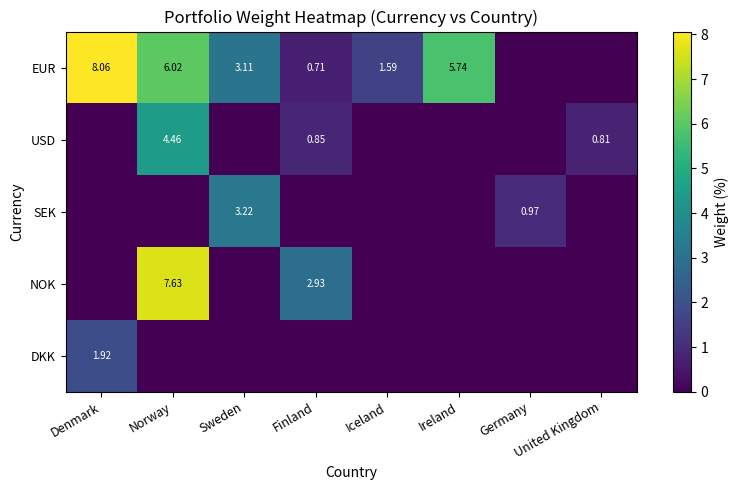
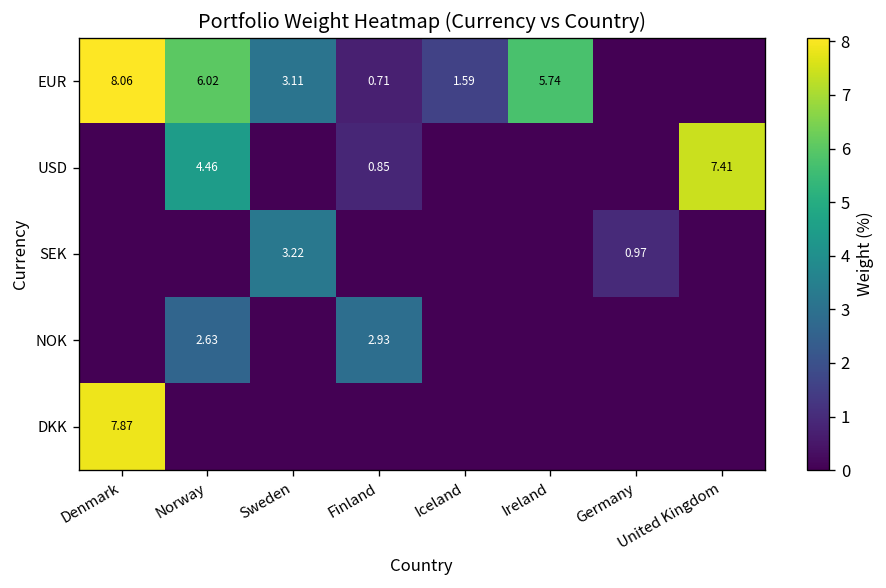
  {
    "EUR": {
      "Denmark": 8.06,
      "Norway": 6.02,
      "Sweden": 3.11,
      "Finland": 0.71,
      "Iceland": 1.59,
      "Ireland": 5.74
    },
    "USD": {
      "Norway": 4.46,
      "Finland": 0.85,
-     "United Kingdom": 0.81
+     "United Kingdom": 7.41
    },
    "SEK": {
      "Sweden": 3.22,
      "Germany": 0.97
    },
    "NOK": {
-     "Norway": 7.63,
+     "Norway": 2.63,
      "Finland": 2.93
    },
    "DKK": {
-     "Denmark": 1.92
+     "Denmark": 7.87
    }
  }
